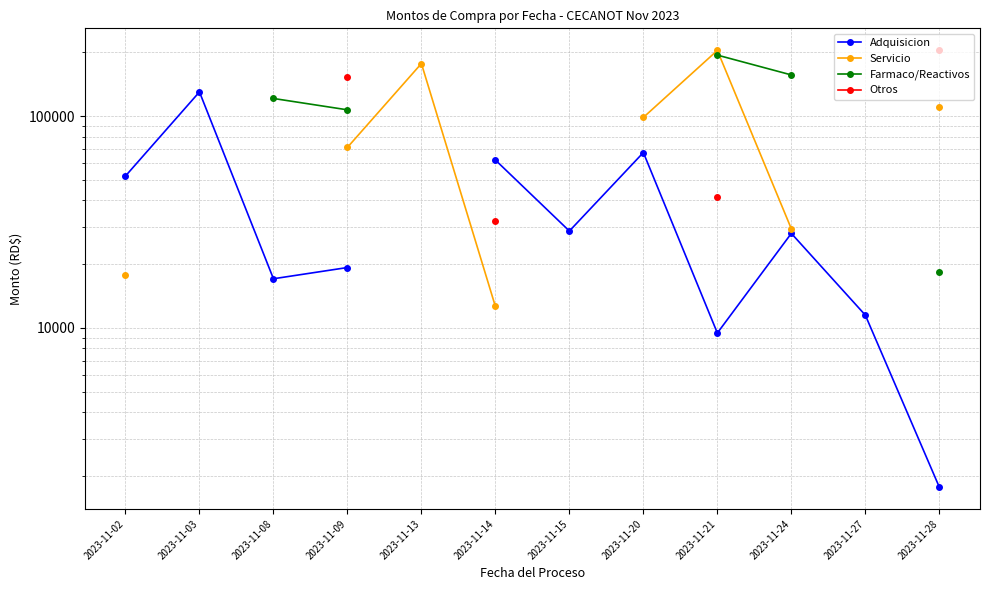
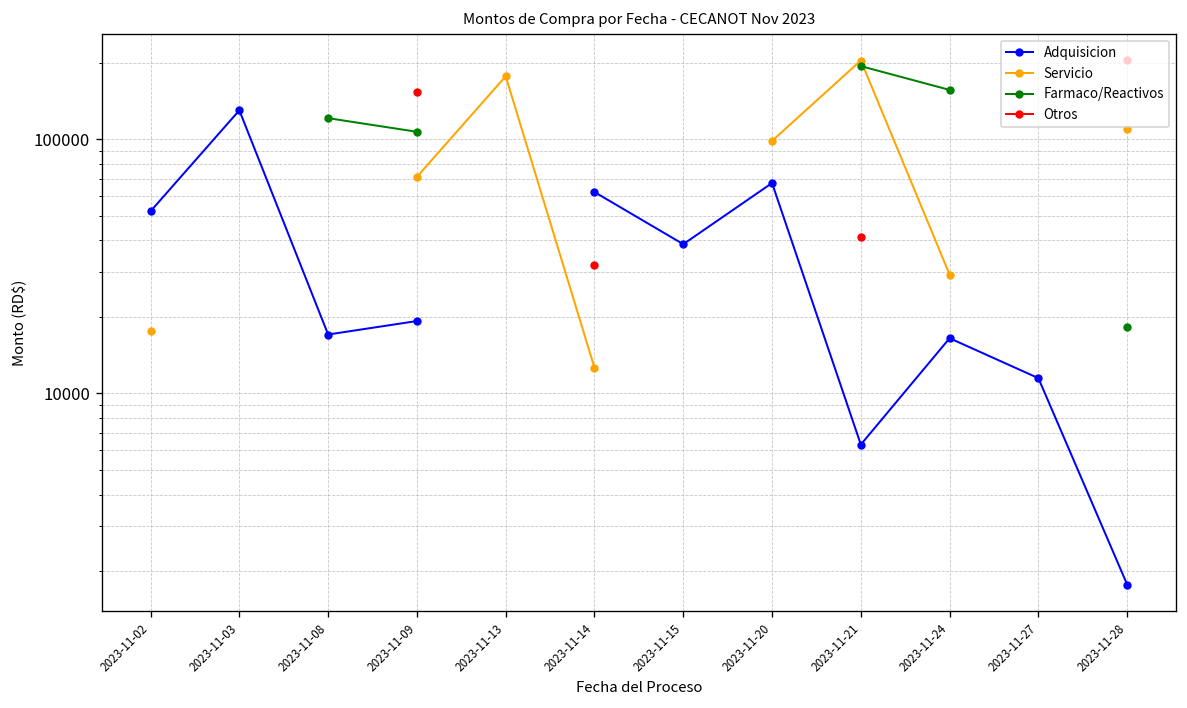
  {
    "Adquisicion": {
      "2023-11-02": 52000,
      "2023-11-03": 130000,
      "2023-11-08": 17000,
      "2023-11-09": 19000,
      "2023-11-14": 62000,
-     "2023-11-15": 29000,
+     "2023-11-15": 39000,
      "2023-11-20": 67000,
-     "2023-11-21": 9000,
-     "2023-11-24": 28000,
+     "2023-11-21": 6300,
+     "2023-11-24": 16000,
      "2023-11-27": 11000,
      "2023-11-28": 1800
    },
    "Servicio": {
      "2023-11-02": 18000,
      "2023-11-09": 71000,
      "2023-11-13": 180000,
      "2023-11-14": 13000,
      "2023-11-20": 100000,
      "2023-11-21": 200000,
      "2023-11-24": 29000,
      "2023-11-28": 110000
    },
    "Farmaco/Reactivos": {
      "2023-11-08": 120000,
      "2023-11-09": 110000,
      "2023-11-21": 190000,
      "2023-11-24": 160000,
      "2023-11-28": 18000
    },
    "Otros": {
      "2023-11-09": 150000,
      "2023-11-14": 32000,
      "2023-11-21": 41000
    }
  }
